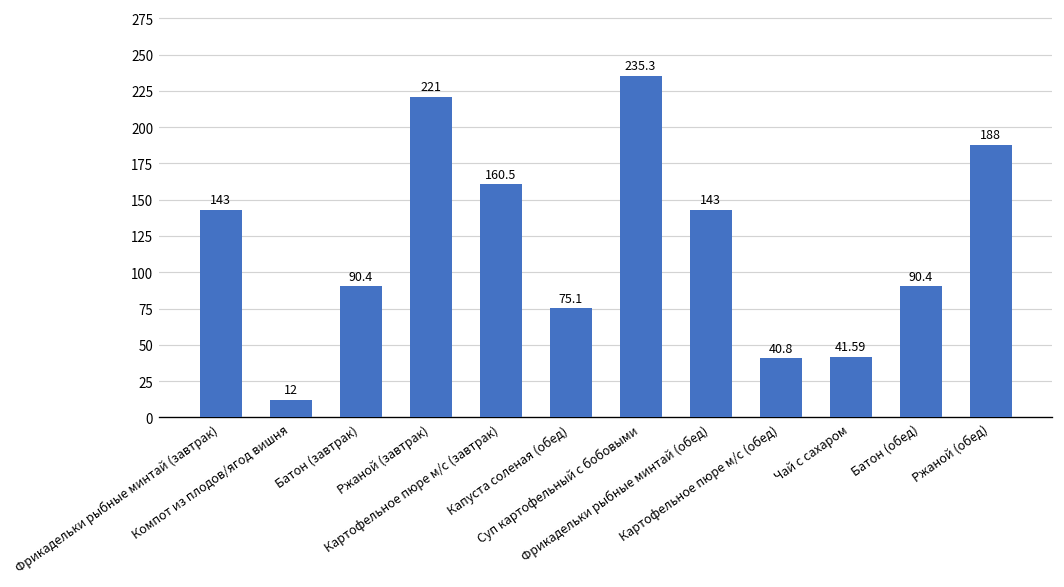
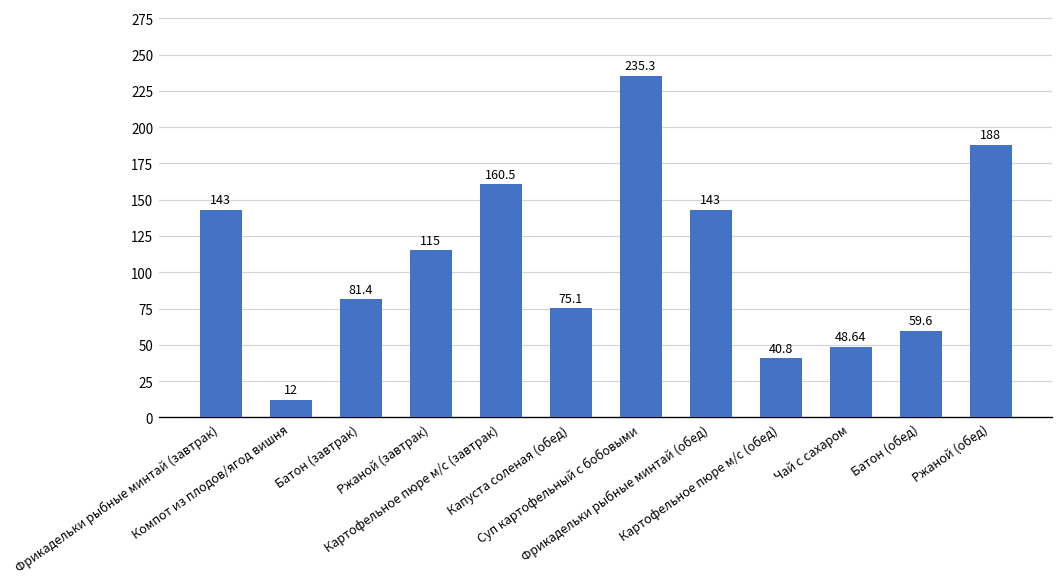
  {
    "Фрикадельки рыбные минтай (завтрак)": 143,
    "Компот из плодов/ягод вишня": 12,
-   "Батон (завтрак)": 90.4,
-   "Ржаной (завтрак)": 221,
+   "Батон (завтрак)": 81.4,
+   "Ржаной (завтрак)": 115,
    "Картофельное пюре м/с (завтрак)": 160.5,
    "Капуста соленая (обед)": 75.1,
    "Суп картофельный с бобовыми": 235.3,
    "Фрикадельки рыбные минтай (обед)": 143,
    "Картофельное пюре м/с (обед)": 40.8,
-   "Чай с сахаром": 41.59,
-   "Батон (обед)": 90.4,
+   "Чай с сахаром": 48.64,
+   "Батон (обед)": 59.6,
    "Ржаной (обед)": 188
  }
